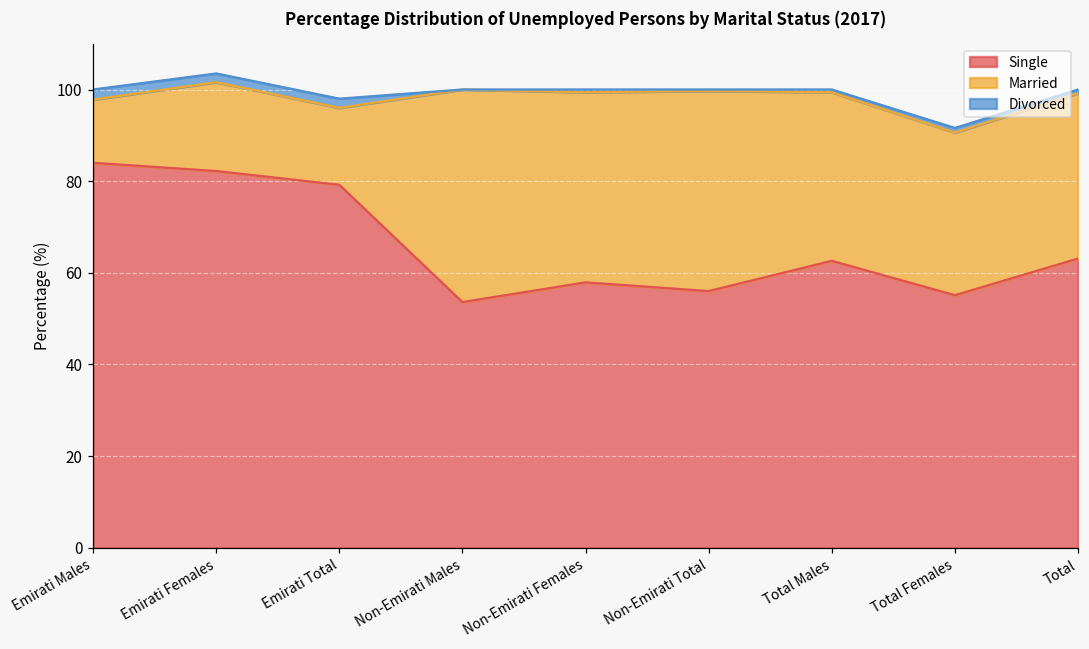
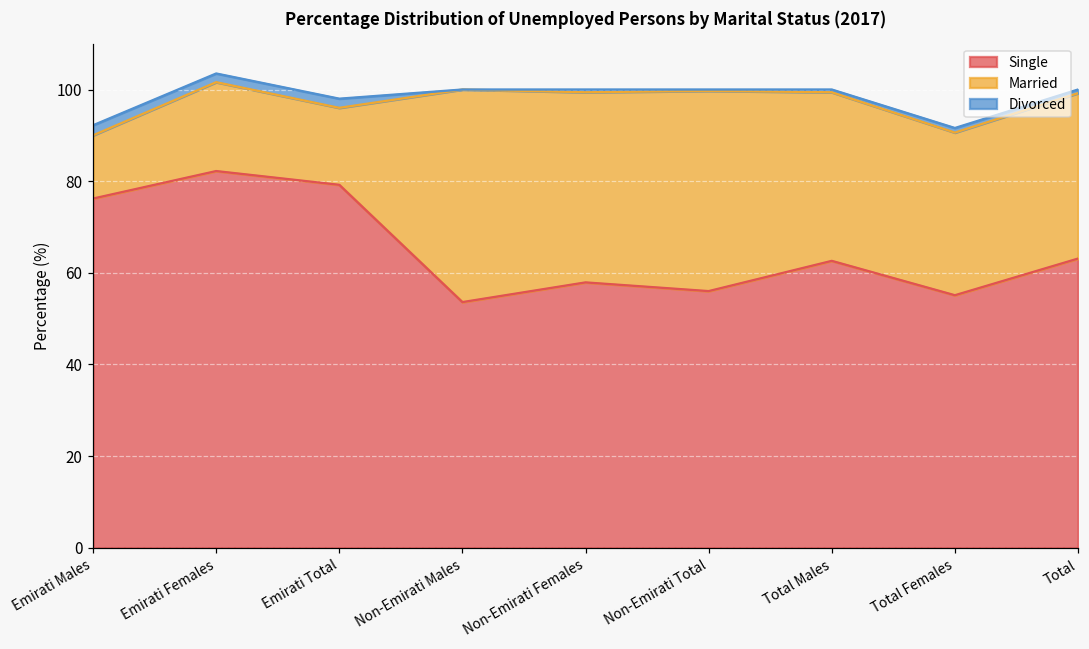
  {
    "Single": {
-     "Emirati Males": 84,
+     "Emirati Males": 76,
      "Emirati Females": 82,
      "Emirati Total": 79,
      "Non-Emirati Males": 54,
      "Non-Emirati Females": 58,
      "Non-Emirati Total": 56,
      "Total Males": 63,
      "Total Females": 55,
      "Total": 63
    },
    "Married": {
      "Emirati Males": 14,
      "Emirati Females": 19,
      "Emirati Total": 17,
      "Total Females": 35,
      "Total": 36
    },
    "Divorced": {
      "Emirati Males": 2,
      "Emirati Females": 2,
      "Emirati Total": 2,
      "Total Females": 1,
      "Total": 1
    }
  }
